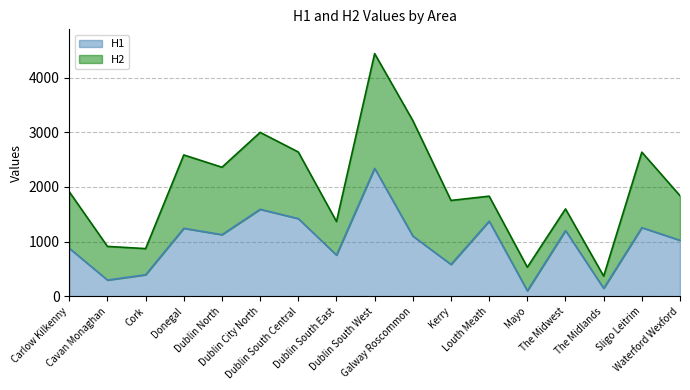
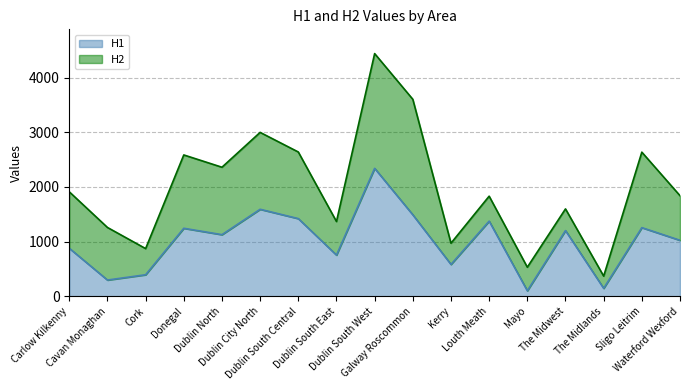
  {
    "H1": {
      "Carlow Kilkenny": 900,
      "Cavan Monaghan": 300,
      "Cork": 400,
      "Donegal": 1200,
      "Dublin North": 1100,
      "Dublin City North": 1600,
      "Dublin South Central": 1400,
      "Dublin South East": 800,
      "Dublin South West": 2300,
-     "Galway Roscommon": 1100,
+     "Galway Roscommon": 1500,
      "Kerry": 600,
      "Louth Meath": 1400,
      "Mayo": 100,
      "The Midwest": 1200,
      "The Midlands": 100,
      "Sligo Leitrim": 1300,
      "Waterford Wexford": 1000
    },
    "H2": {
      "Carlow Kilkenny": 1000,
-     "Cavan Monaghan": 600,
+     "Cavan Monaghan": 1000,
      "Cork": 500,
      "Donegal": 1300,
      "Dublin North": 1200,
      "Dublin City North": 1400,
      "Dublin South Central": 1200,
      "Dublin South East": 600,
      "Dublin South West": 2100,
      "Galway Roscommon": 2100,
-     "Kerry": 1200,
+     "Kerry": 400,
      "Louth Meath": 500,
      "Mayo": 400,
      "The Midwest": 400,
      "The Midlands": 200,
      "Sligo Leitrim": 1400,
      "Waterford Wexford": 800
    }
  }
